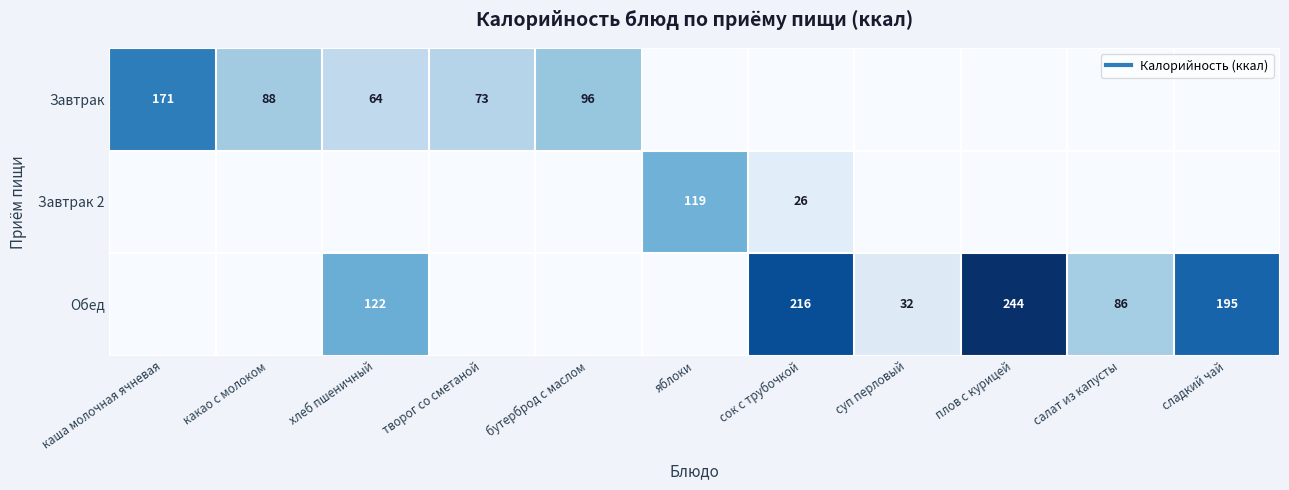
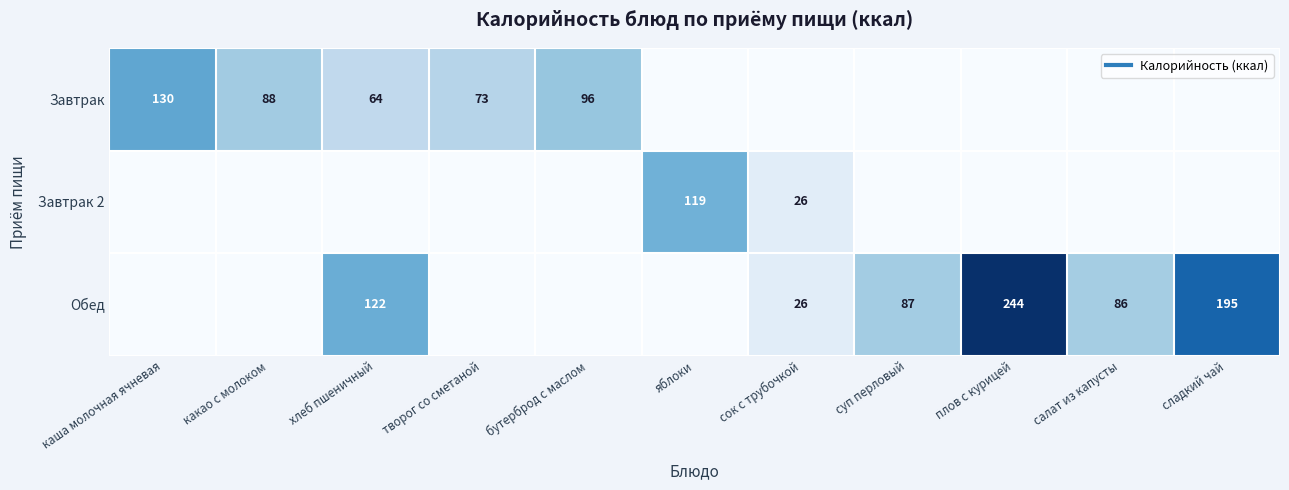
  {
    "Завтрак": {
-     "каша молочная ячневая": 171,
+     "каша молочная ячневая": 130,
      "какао с молоком": 88,
      "хлеб пшеничный": 64,
      "творог со сметаной": 73,
      "бутерброд с маслом": 96
    },
    "Завтрак 2": {
      "яблоки": 119,
      "сок с трубочкой": 26
    },
    "Обед": {
      "хлеб пшеничный": 122,
-     "сок с трубочкой": 216,
-     "суп перловый": 32,
+     "сок с трубочкой": 26,
+     "суп перловый": 87,
      "плов с курицей": 244,
      "салат из капусты": 86,
      "сладкий чай": 195
    }
  }
